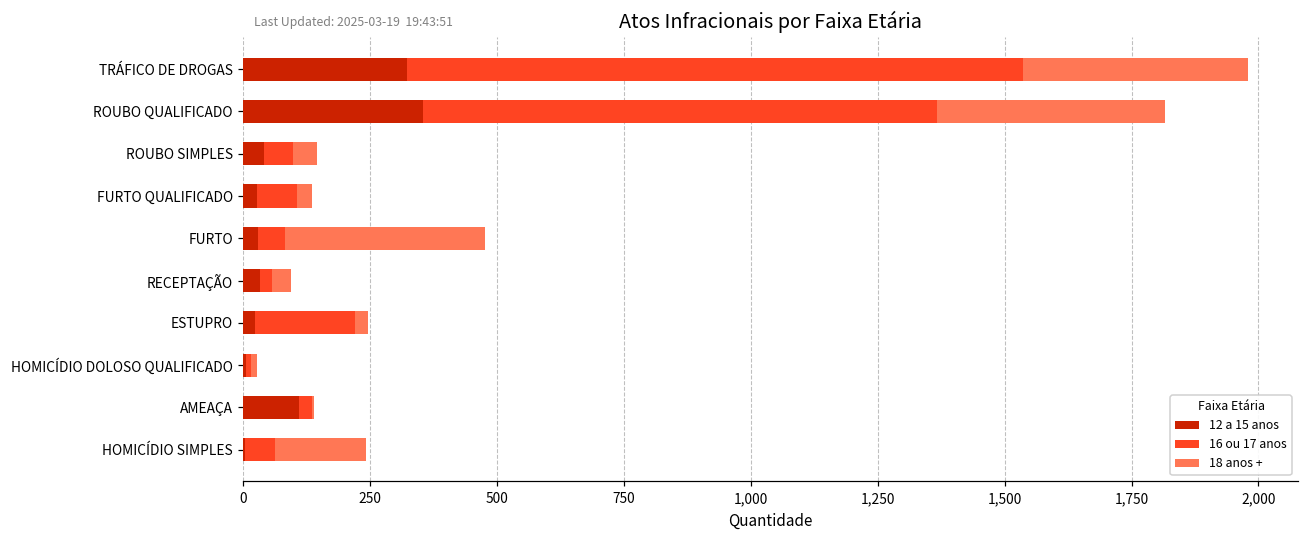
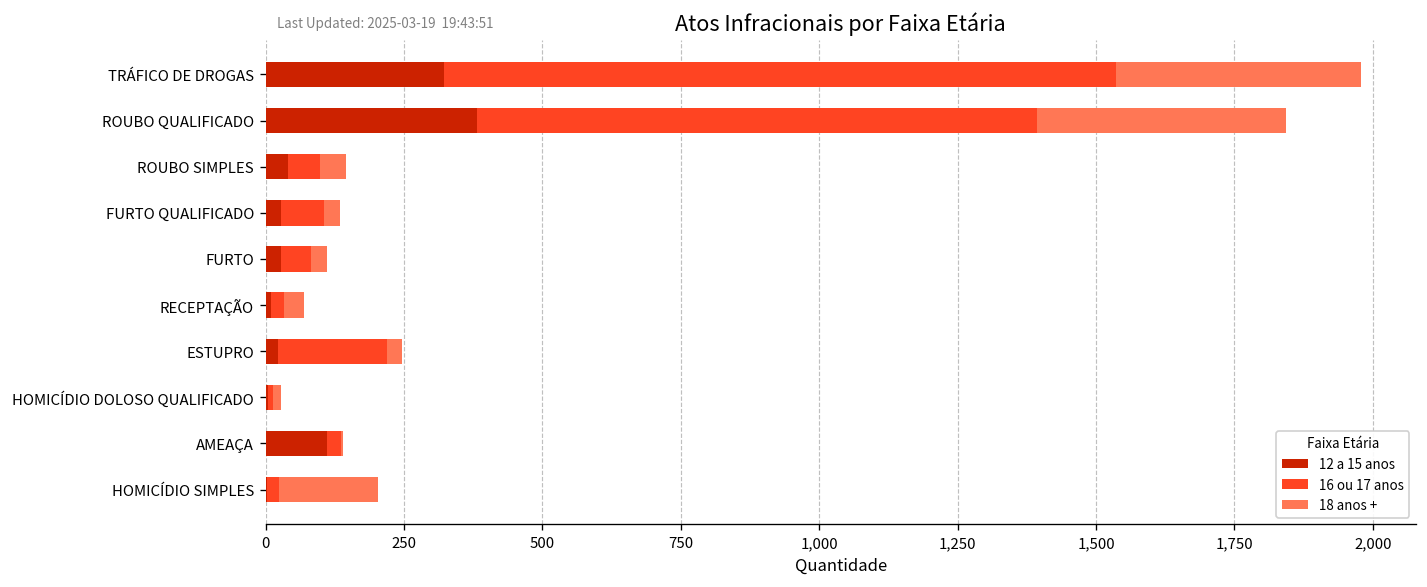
  {
    "12 a 15 anos": {
      "TRÁFICO DE DROGAS": "320",
-     "ROUBO QUALIFICADO": "350",
+     "ROUBO QUALIFICADO": "380",
      "ROUBO SIMPLES": "40",
      "FURTO QUALIFICADO": "30",
      "FURTO": "30",
-     "RECEPTAÇÃO": "30",
+     "RECEPTAÇÃO": "10",
      "ESTUPRO": "20",
      "AMEAÇA": "110"
    },
    "16 ou 17 anos": {
      "TRÁFICO DE DROGAS": "1,210",
      "ROUBO QUALIFICADO": "1,010",
      "ROUBO SIMPLES": "60",
      "FURTO QUALIFICADO": "80",
      "FURTO": "50",
      "RECEPTAÇÃO": "20",
      "ESTUPRO": "200",
      "HOMICÍDIO DOLOSO QUALIFICADO": "10",
      "AMEAÇA": "30",
-     "HOMICÍDIO SIMPLES": "60"
+     "HOMICÍDIO SIMPLES": "20"
    },
    "18 anos +": {
      "TRÁFICO DE DROGAS": "440",
      "ROUBO QUALIFICADO": "450",
      "ROUBO SIMPLES": "50",
      "FURTO QUALIFICADO": "30",
-     "FURTO": "390",
+     "FURTO": "30",
      "RECEPTAÇÃO": "40",
      "ESTUPRO": "30",
      "HOMICÍDIO DOLOSO QUALIFICADO": "10",
      "HOMICÍDIO SIMPLES": "180"
    }
  }
